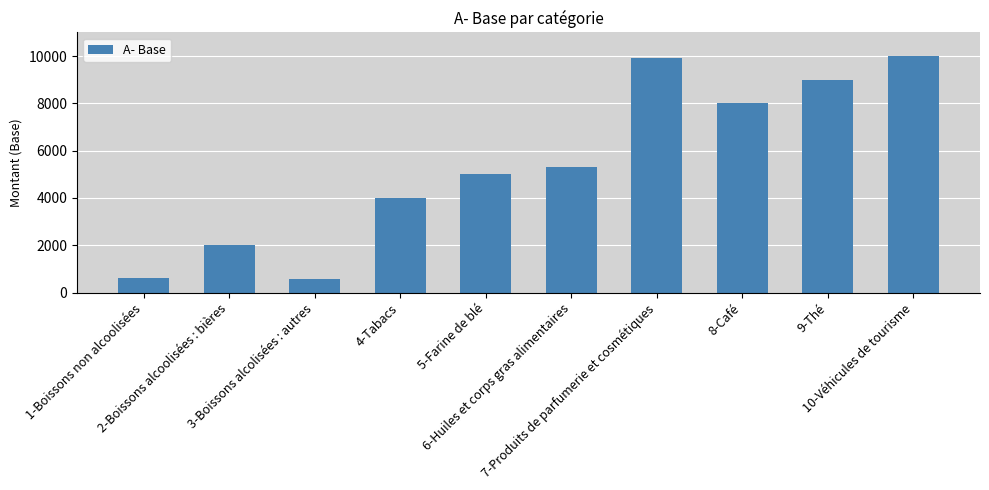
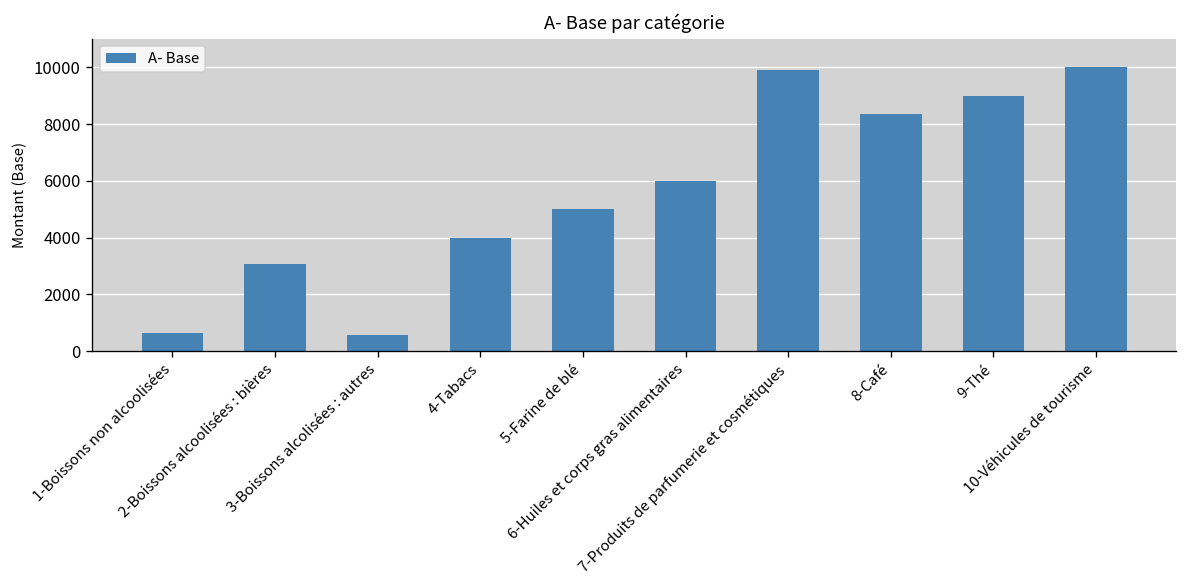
  {
    "1-Boissons non alcoolisées": 600,
-   "2-Boissons alcoolisées : bières": 2000,
+   "2-Boissons alcoolisées : bières": 3100,
    "3-Boissons alcolisées : autres": 600,
    "4-Tabacs": 4000,
    "5-Farine de blé": 5000,
-   "6-Huiles et corps gras alimentaires": 5300,
+   "6-Huiles et corps gras alimentaires": 6000,
    "7-Produits de parfumerie et cosmétiques": 9900,
-   "8-Café": 8000,
+   "8-Café": 8300,
    "9-Thé": 9000,
    "10-Véhicules de tourisme": 10000
  }
